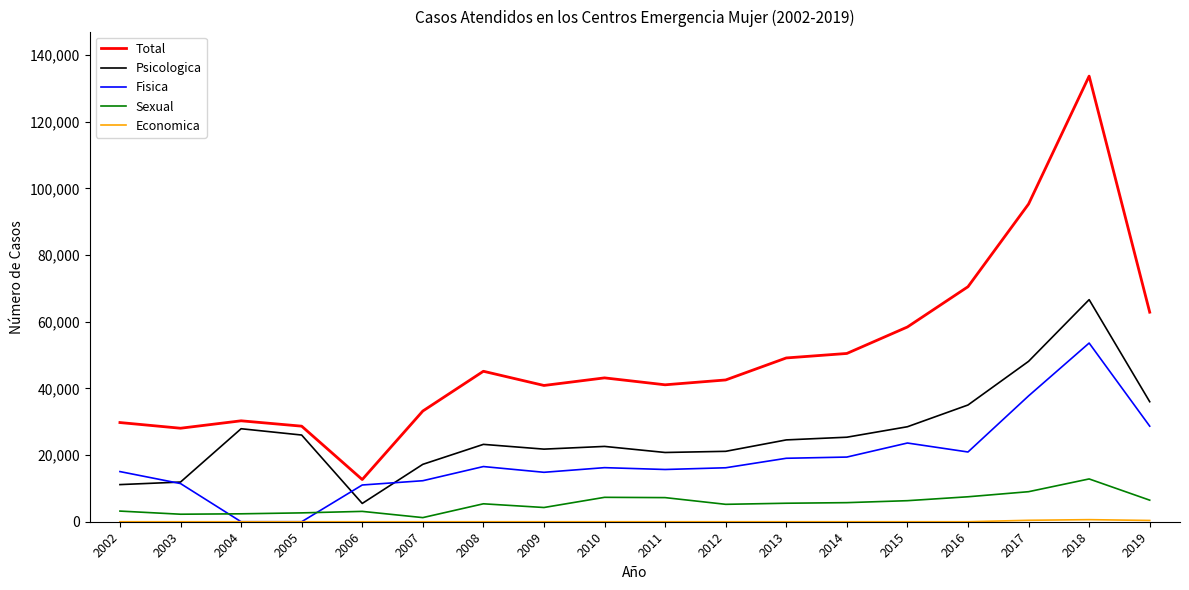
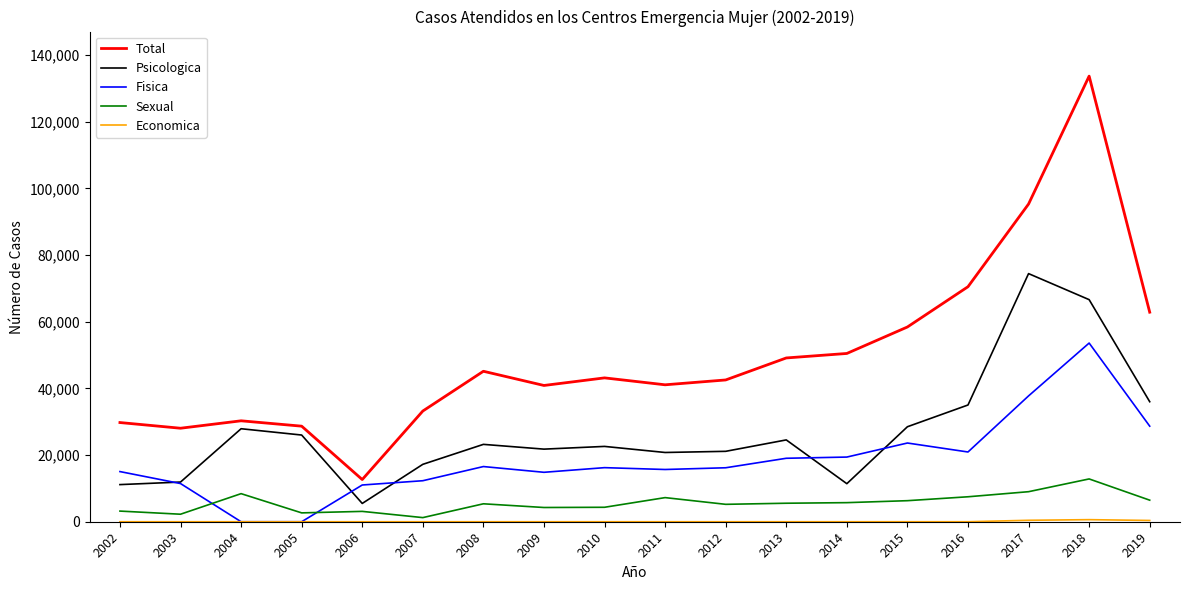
  {
    "Total": {
      "2002": "30,000",
      "2003": "28,000",
      "2004": "30,000",
      "2005": "29,000",
      "2006": "13,000",
      "2007": "33,000",
      "2008": "45,000",
      "2009": "41,000",
      "2010": "43,000",
      "2011": "41,000",
      "2012": "43,000",
      "2013": "49,000",
      "2014": "50,000",
      "2015": "58,000",
      "2016": "71,000",
      "2017": "95,000",
      "2018": "134,000",
      "2019": "63,000"
    },
    "Psicologica": {
      "2002": "11,000",
      "2004": "28,000",
      "2005": "26,000",
      "2006": "5,000",
      "2007": "17,000",
      "2008": "23,000",
      "2009": "22,000",
      "2010": "23,000",
      "2011": "21,000",
      "2012": "21,000",
      "2013": "25,000",
-     "2014": "25,000",
+     "2014": "11,000",
      "2015": "28,000",
      "2016": "35,000",
-     "2017": "48,000",
+     "2017": "74,000",
      "2018": "67,000",
      "2019": "36,000"
    },
    "Fisica": {
      "2002": "15,000",
      "2006": "11,000",
      "2007": "12,000",
      "2008": "17,000",
      "2009": "15,000",
      "2010": "16,000",
      "2011": "16,000",
      "2012": "16,000",
      "2013": "19,000",
      "2014": "19,000",
      "2015": "24,000",
      "2016": "21,000",
      "2017": "38,000",
      "2018": "54,000",
      "2019": "29,000"
    },
    "Sexual": {
      "2002": "3,000",
      "2003": "2,000",
-     "2004": "2,000",
+     "2004": "8,000",
      "2005": "3,000",
      "2006": "3,000",
      "2007": "1,000",
      "2008": "5,000",
      "2009": "4,000",
-     "2010": "7,000",
+     "2010": "4,000",
      "2011": "7,000",
      "2012": "5,000",
      "2013": "6,000",
      "2014": "6,000",
      "2015": "6,000",
      "2016": "7,000",
      "2017": "9,000",
      "2018": "13,000",
      "2019": "6,000"
    },
    "Economica": {
      "2002": "0",
      "2003": "0",
      "2006": "0",
      "2007": "0",
      "2008": "0",
      "2009": "0",
      "2010": "0",
      "2011": "0",
      "2012": "0",
      "2013": "0",
      "2014": "0",
      "2015": "0",
      "2016": "0",
      "2017": "0",
      "2018": "1,000",
      "2019": "0"
    }
  }
